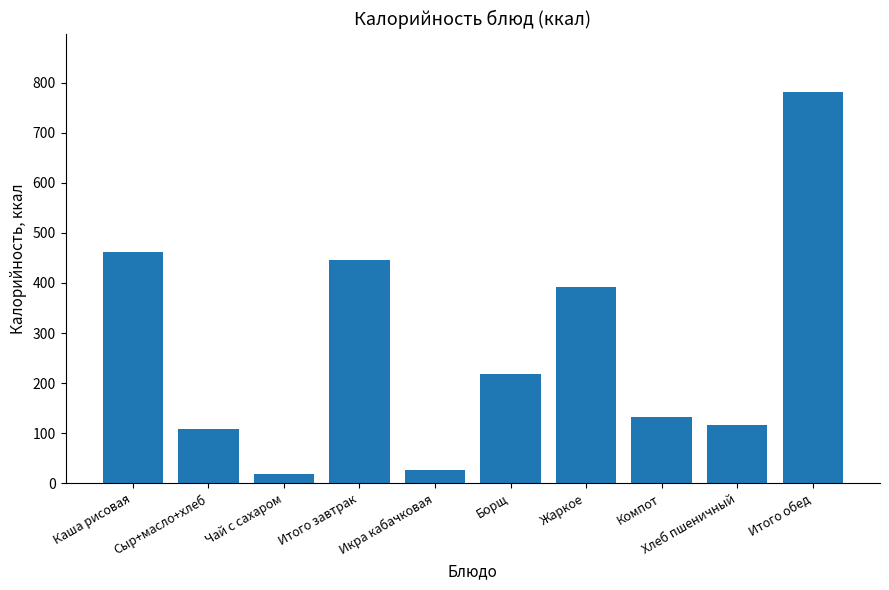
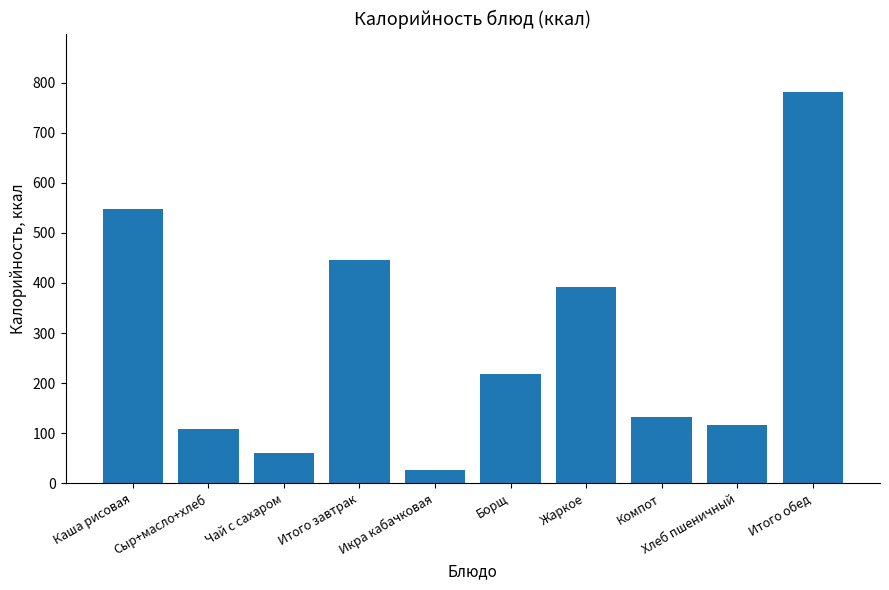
  {
-   "Каша рисовая": 460,
+   "Каша рисовая": 550,
    "Сыр+масло+хлеб": 110,
-   "Чай с сахаром": 20,
+   "Чай с сахаром": 60,
    "Итого завтрак": 450,
    "Икра кабачковая": 30,
    "Борщ": 220,
    "Жаркое": 390,
    "Компот": 130,
    "Хлеб пшеничный": 120,
    "Итого обед": 780
  }
